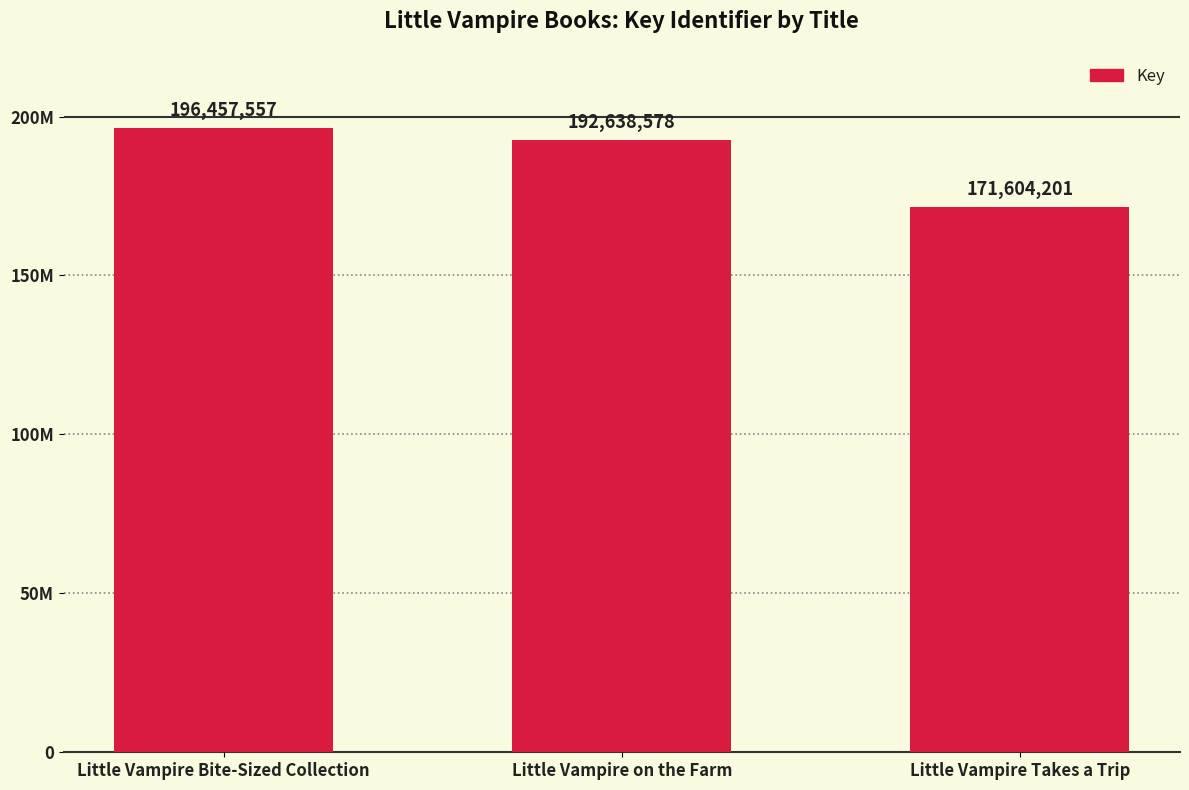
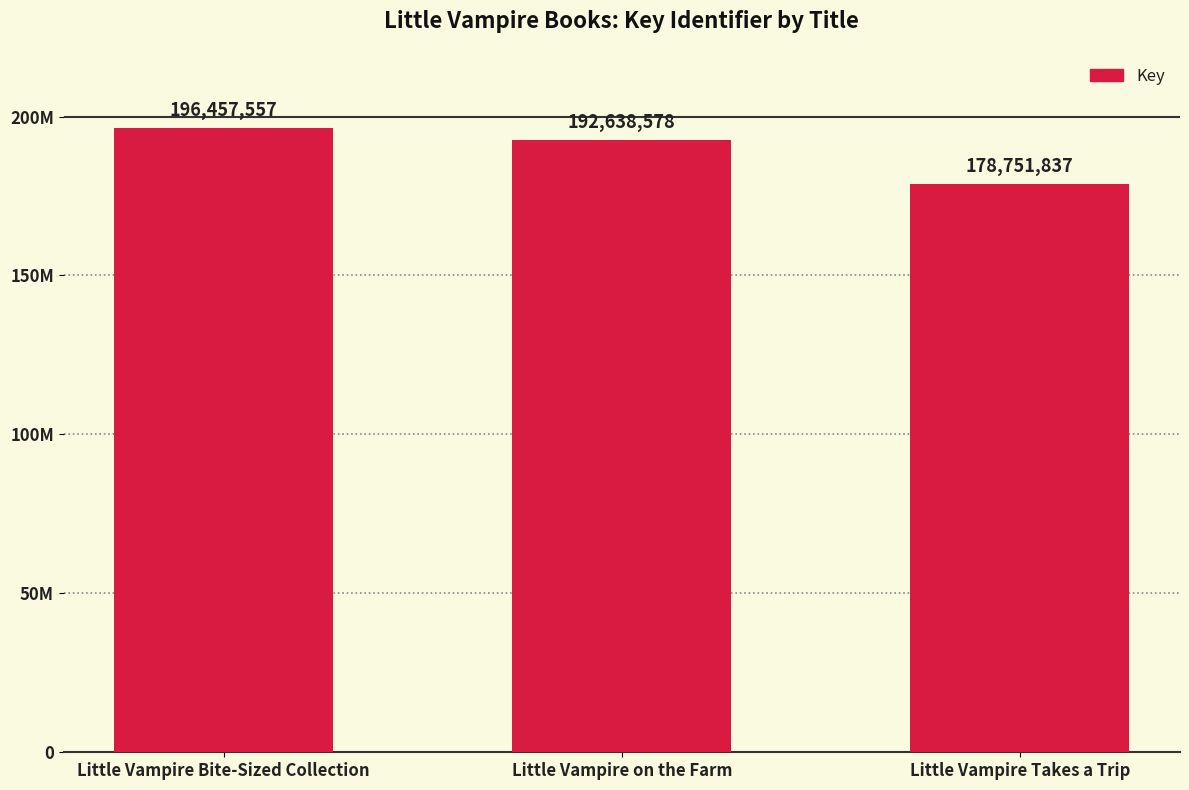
  {
    "Little Vampire Bite-Sized Collection": "196,457,557",
    "Little Vampire on the Farm": "192,638,578",
-   "Little Vampire Takes a Trip": "171,604,201"
+   "Little Vampire Takes a Trip": "178,751,837"
  }
